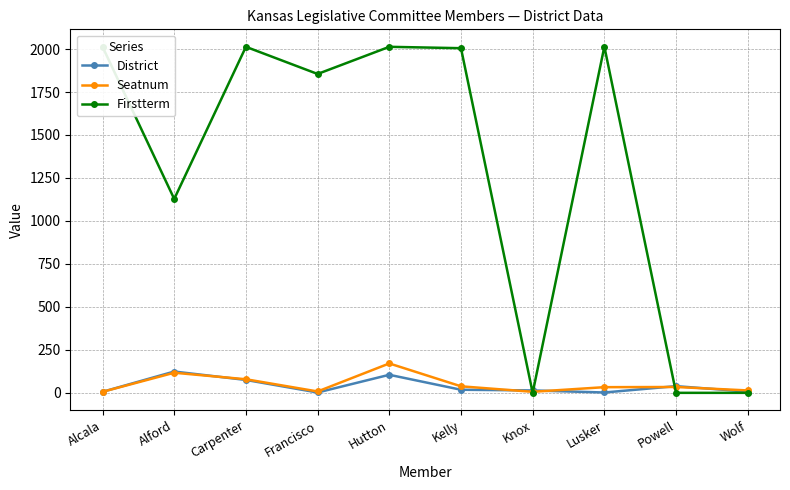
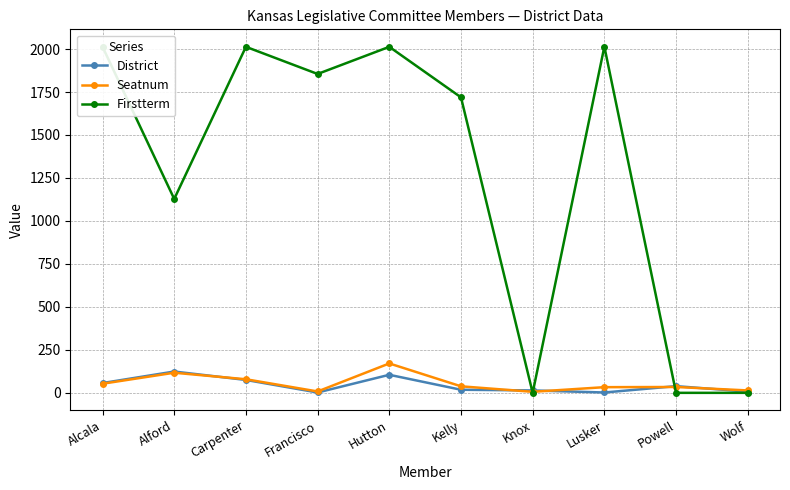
  {
    "District": {
-     "Alcala": 10,
+     "Alcala": 60,
      "Hutton": 110,
      "Kelly": 20,
      "Lusker": 0
    },
    "Seatnum": {
-     "Alcala": 10,
+     "Alcala": 50,
      "Hutton": 170,
      "Kelly": 40,
      "Lusker": 30
    },
    "Firstterm": {
      "Alford": 1130,
      "Carpenter": 2010,
      "Francisco": 1860,
      "Hutton": 2010,
-     "Kelly": 2010,
+     "Kelly": 1720,
      "Lusker": 2010,
      "Powell": 0
    }
  }
